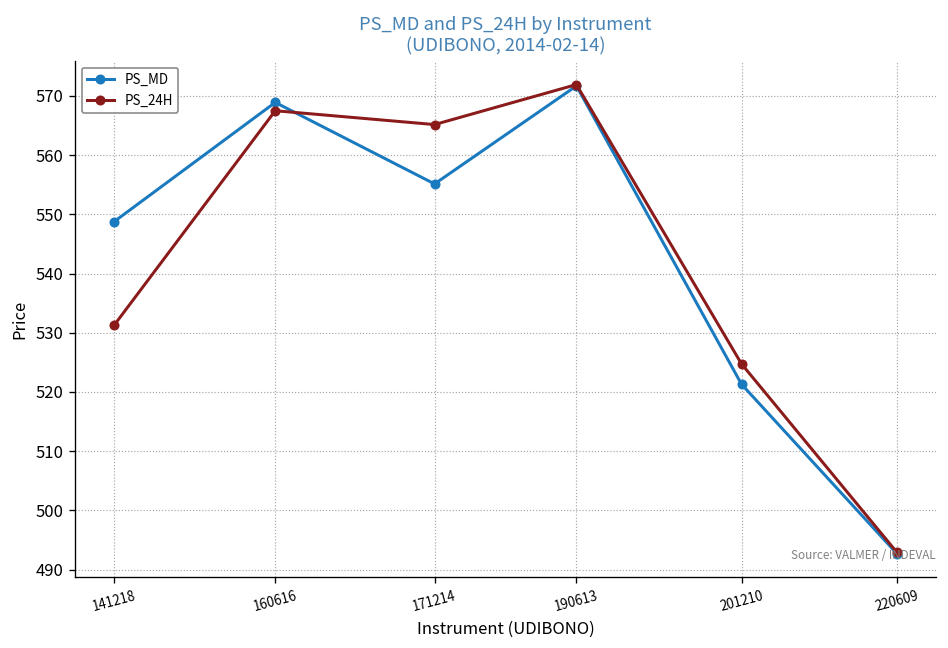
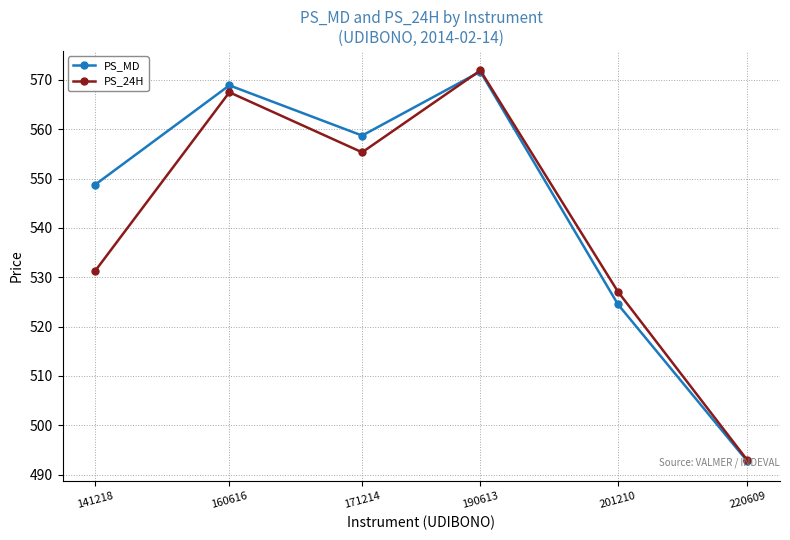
  {
    "PS_MD": {
      "141218": 549,
      "160616": 569,
-     "171214": 555,
-     "201210": 521
+     "171214": 559,
+     "201210": 525
    },
    "PS_24H": {
      "141218": 531,
      "160616": 567,
-     "171214": 565,
-     "201210": 525
+     "171214": 555,
+     "201210": 527
    }
  }
